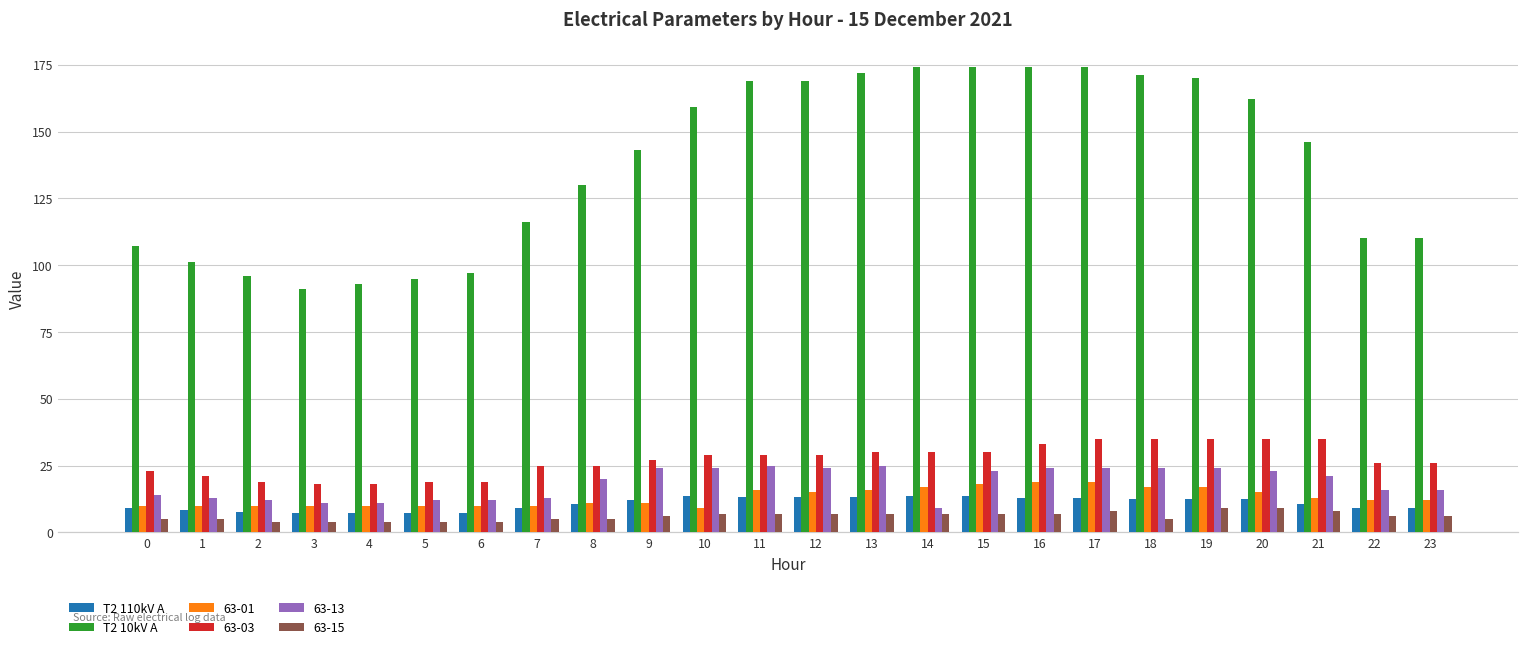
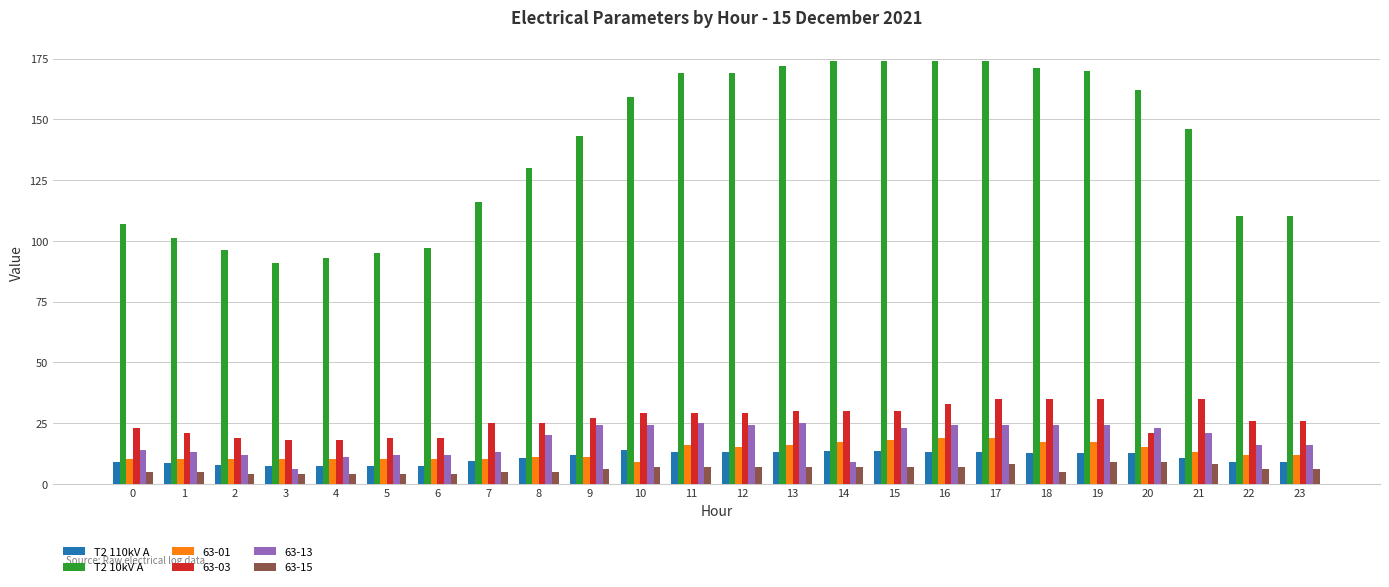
  {
    "T2 110kV A": {
      "0": 9,
      "1": 8,
      "2": 8,
      "3": 7,
      "4": 7,
      "5": 7,
      "6": 7,
      "7": 9,
      "8": 11,
      "9": 12,
      "10": 14,
      "11": 13,
      "12": 13,
      "13": 13,
      "14": 14,
      "15": 14,
      "16": 13,
      "17": 13,
      "18": 13,
      "19": 13,
      "20": 13,
      "21": 11,
      "22": 9,
      "23": 9
    },
    "T2 10kV A": {
      "0": 107,
      "1": 101,
      "2": 96,
      "3": 91,
      "4": 93,
      "5": 95,
      "6": 97,
      "7": 116,
      "8": 130,
      "9": 143,
      "10": 159,
      "11": 169,
      "12": 169,
      "13": 172,
      "14": 174,
      "15": 174,
      "16": 174,
      "17": 174,
      "18": 171,
      "19": 170,
      "20": 162,
      "21": 146,
      "22": 110,
      "23": 110
    },
    "63-01": {
      "0": 10,
      "1": 10,
      "2": 10,
      "3": 10,
      "4": 10,
      "5": 10,
      "6": 10,
      "7": 10,
      "8": 11,
      "9": 11,
      "10": 9,
      "11": 16,
      "12": 15,
      "13": 16,
      "14": 17,
      "15": 18,
      "16": 19,
      "17": 19,
      "18": 17,
      "19": 17,
      "20": 15,
      "21": 13,
      "22": 12,
      "23": 12
    },
    "63-03": {
      "0": 23,
      "1": 21,
      "2": 19,
      "3": 18,
      "4": 18,
      "5": 19,
      "6": 19,
      "7": 25,
      "8": 25,
      "9": 27,
      "10": 29,
      "11": 29,
      "12": 29,
      "13": 30,
      "14": 30,
      "15": 30,
      "16": 33,
      "17": 35,
      "18": 35,
      "19": 35,
-     "20": 35,
+     "20": 21,
      "21": 35,
      "22": 26,
      "23": 26
    },
    "63-13": {
      "0": 14,
      "1": 13,
      "2": 12,
-     "3": 11,
+     "3": 6,
      "4": 11,
      "5": 12,
      "6": 12,
      "7": 13,
      "8": 20,
      "9": 24,
      "10": 24,
      "11": 25,
      "12": 24,
      "13": 25,
      "14": 9,
      "15": 23,
      "16": 24,
      "17": 24,
      "18": 24,
      "19": 24,
      "20": 23,
      "21": 21,
      "22": 16,
      "23": 16
    },
    "63-15": {
      "0": 5,
      "1": 5,
      "2": 4,
      "3": 4,
      "4": 4,
      "5": 4,
      "6": 4,
      "7": 5,
      "8": 5,
      "9": 6,
      "10": 7,
      "11": 7,
      "12": 7,
      "13": 7,
      "14": 7,
      "15": 7,
      "16": 7,
      "17": 8,
      "18": 5,
      "19": 9,
      "20": 9,
      "21": 8,
      "22": 6,
      "23": 6
    }
  }
